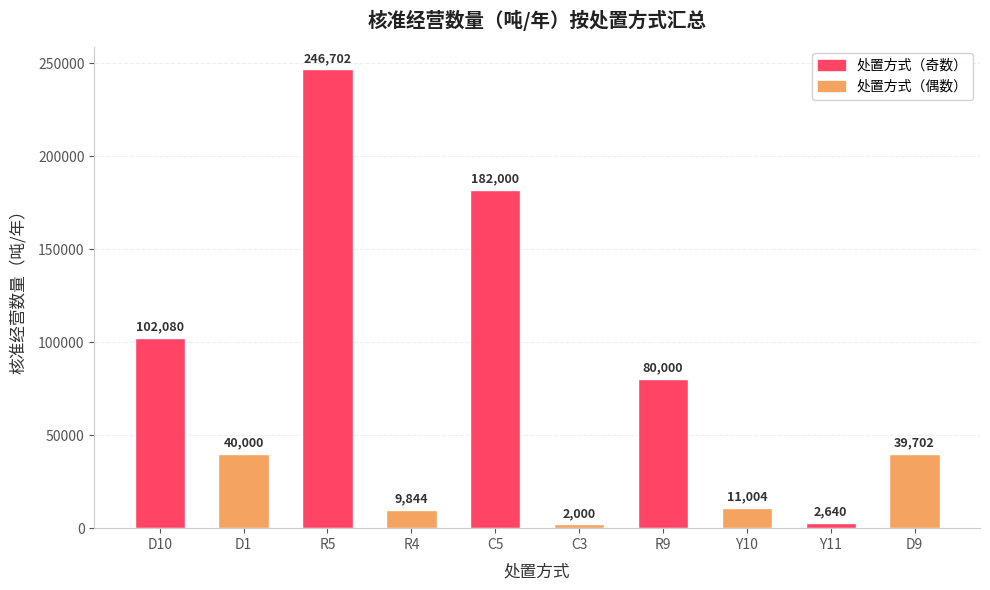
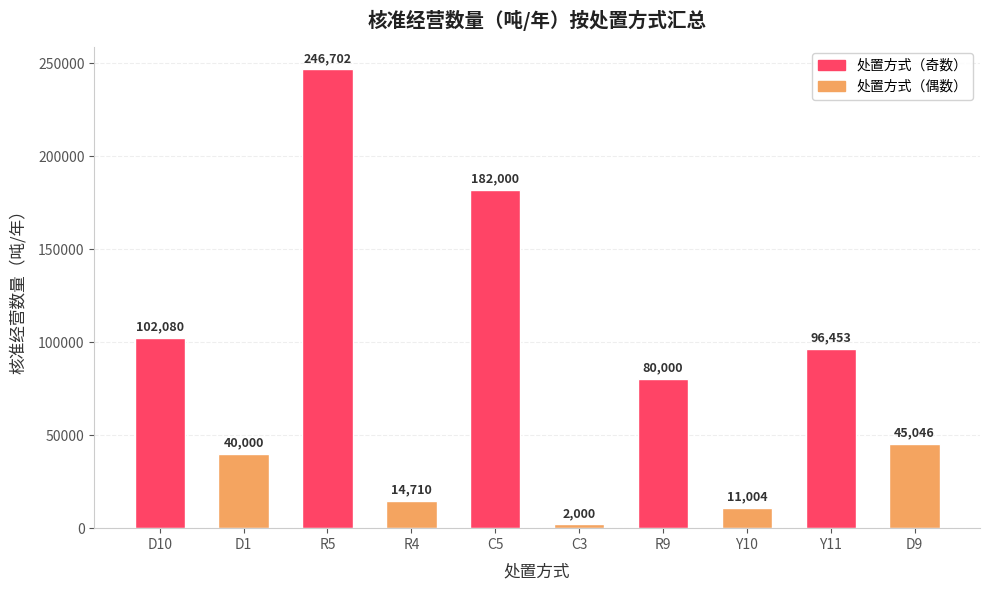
  {
    "D10": "102,080",
    "D1": "40,000",
    "R5": "246,702",
-   "R4": "9,844",
+   "R4": "14,710",
    "C5": "182,000",
    "C3": "2,000",
    "R9": "80,000",
    "Y10": "11,004",
-   "Y11": "2,640",
-   "D9": "39,702"
+   "Y11": "96,453",
+   "D9": "45,046"
  }
